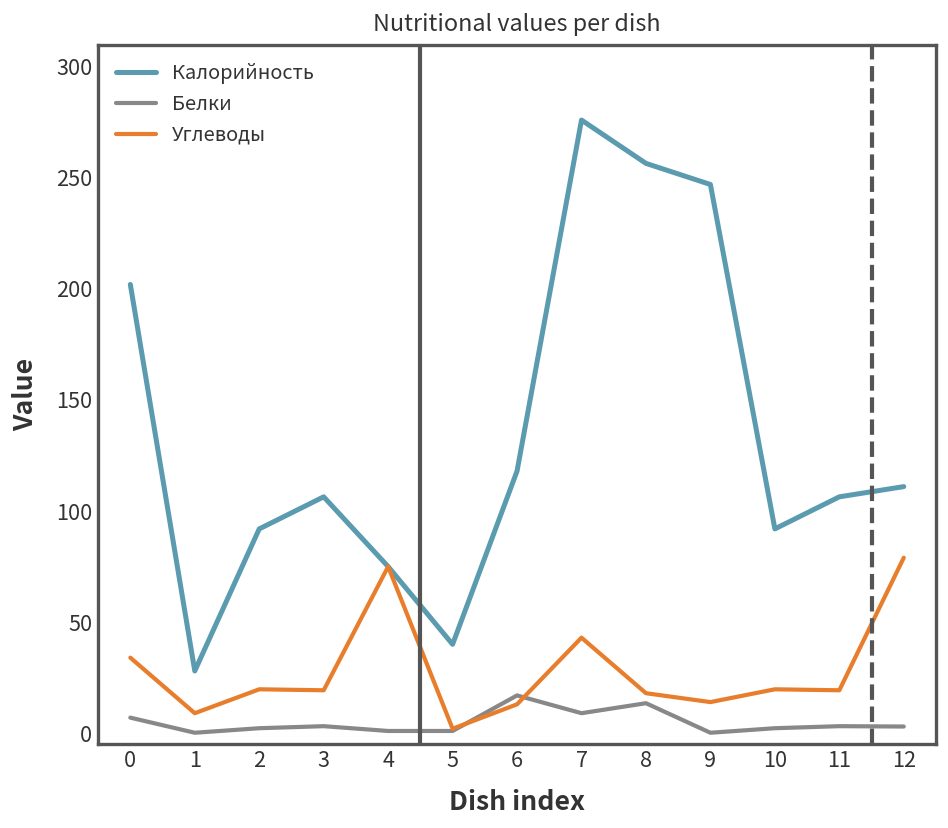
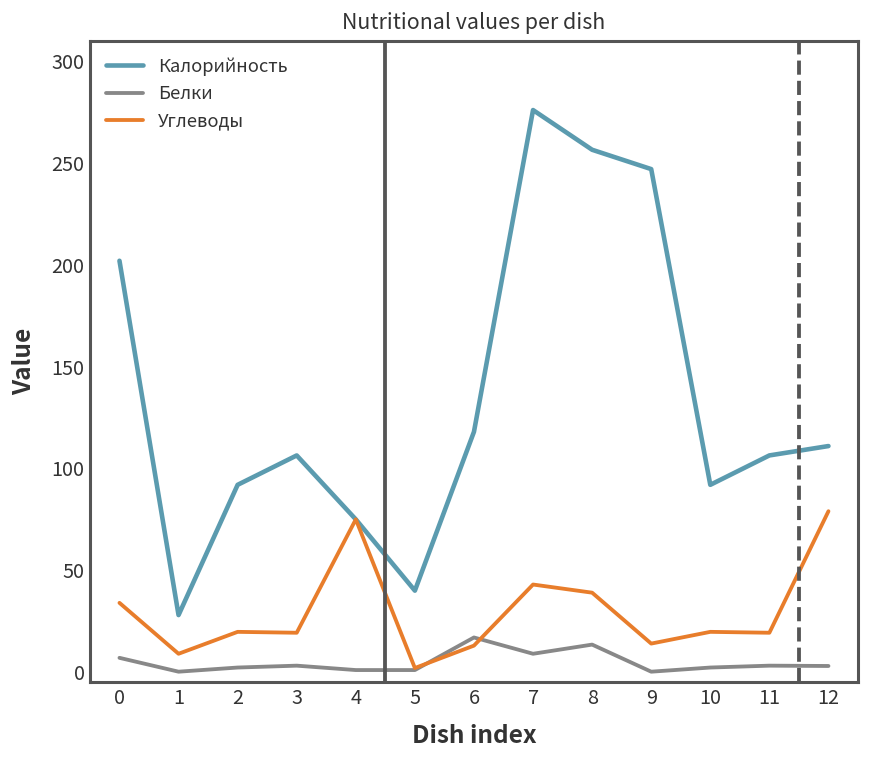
  {
    "Калорийность": {
      "0": 202,
      "1": 28,
      "2": 92,
      "3": 106,
      "5": 40,
      "6": 118,
      "7": 276,
      "8": 257,
      "9": 247,
      "10": 92,
      "11": 106,
      "12": 111
    },
    "Белки": {
      "0": 7,
      "1": 0,
      "2": 2,
      "3": 3,
      "4": 1,
      "6": 17,
      "7": 9,
      "8": 14,
      "9": 0,
      "10": 2,
      "11": 3,
      "12": 3
    },
    "Углеводы": {
      "0": 34,
      "1": 9,
      "2": 20,
      "3": 19,
      "6": 13,
      "7": 43,
-     "8": 18,
+     "8": 39,
      "9": 14,
      "10": 20,
      "11": 19,
      "12": 79
    }
  }
